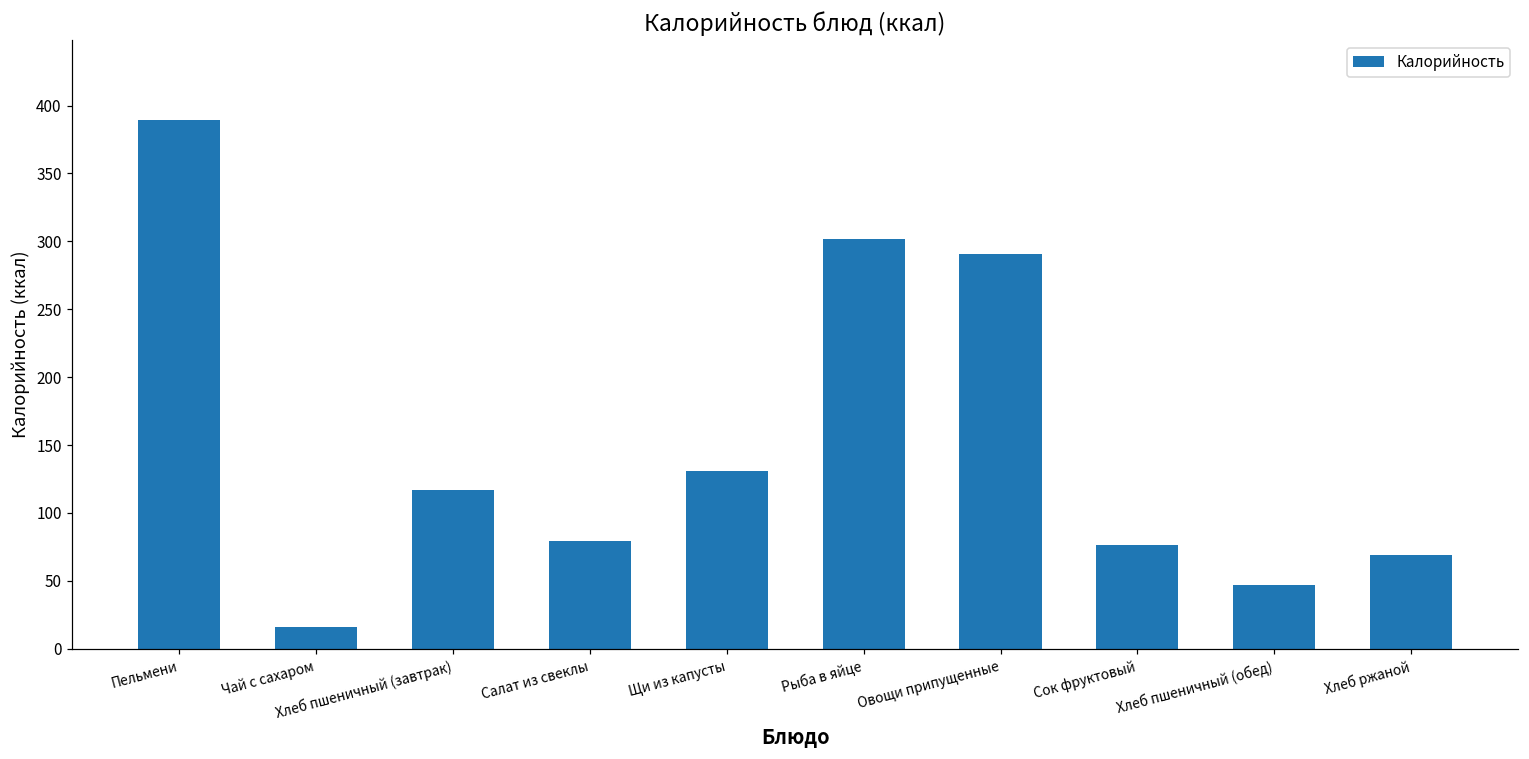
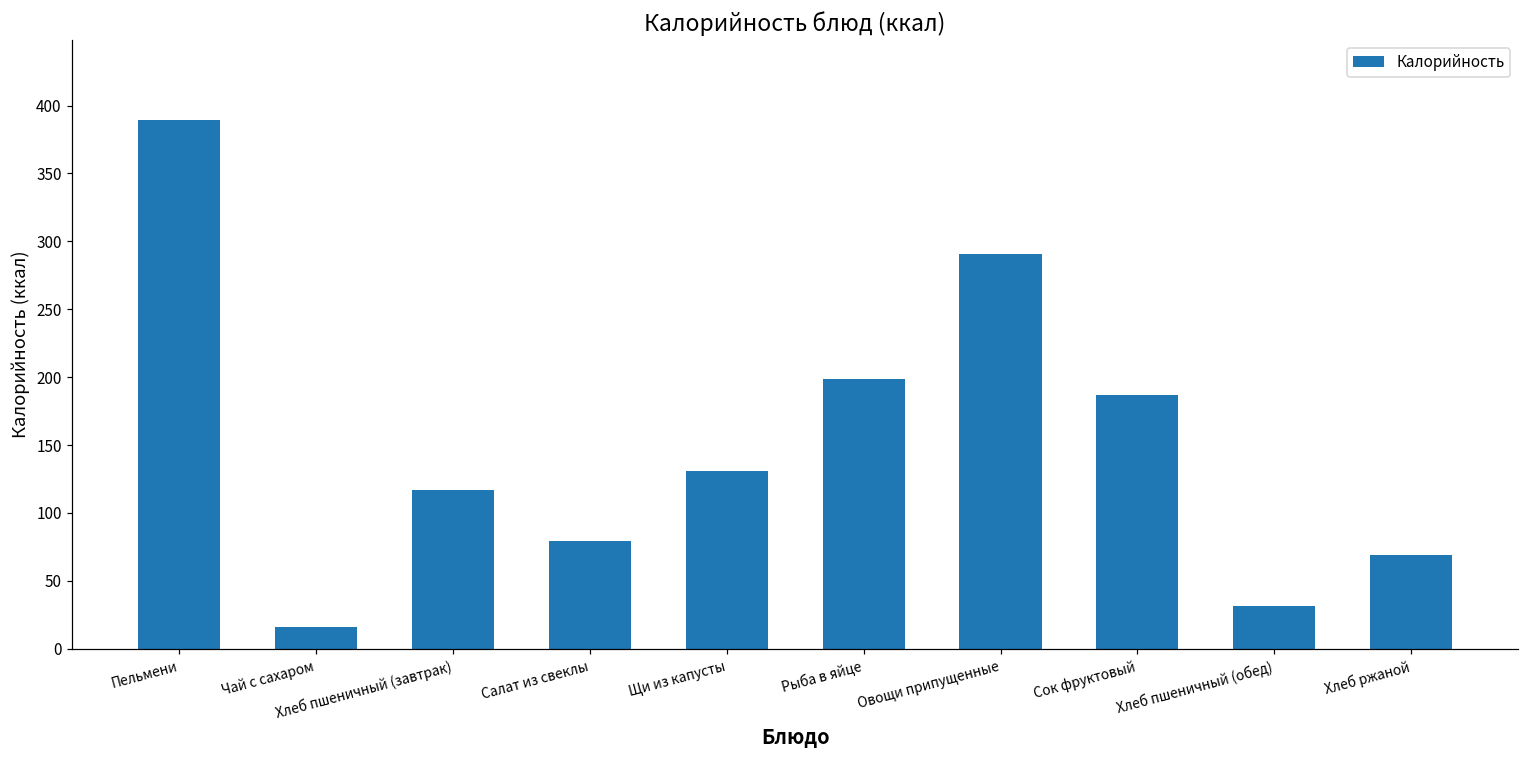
  {
    "Пельмени": 390,
    "Чай с сахаром": 16,
    "Хлеб пшеничный (завтрак)": 117,
    "Салат из свеклы": 79,
    "Щи из капусты": 131,
-   "Рыба в яйце": 302,
+   "Рыба в яйце": 199,
    "Овощи припущенные": 291,
-   "Сок фруктовый": 76,
-   "Хлеб пшеничный (обед)": 47,
+   "Сок фруктовый": 187,
+   "Хлеб пшеничный (обед)": 31,
    "Хлеб ржаной": 69
  }
